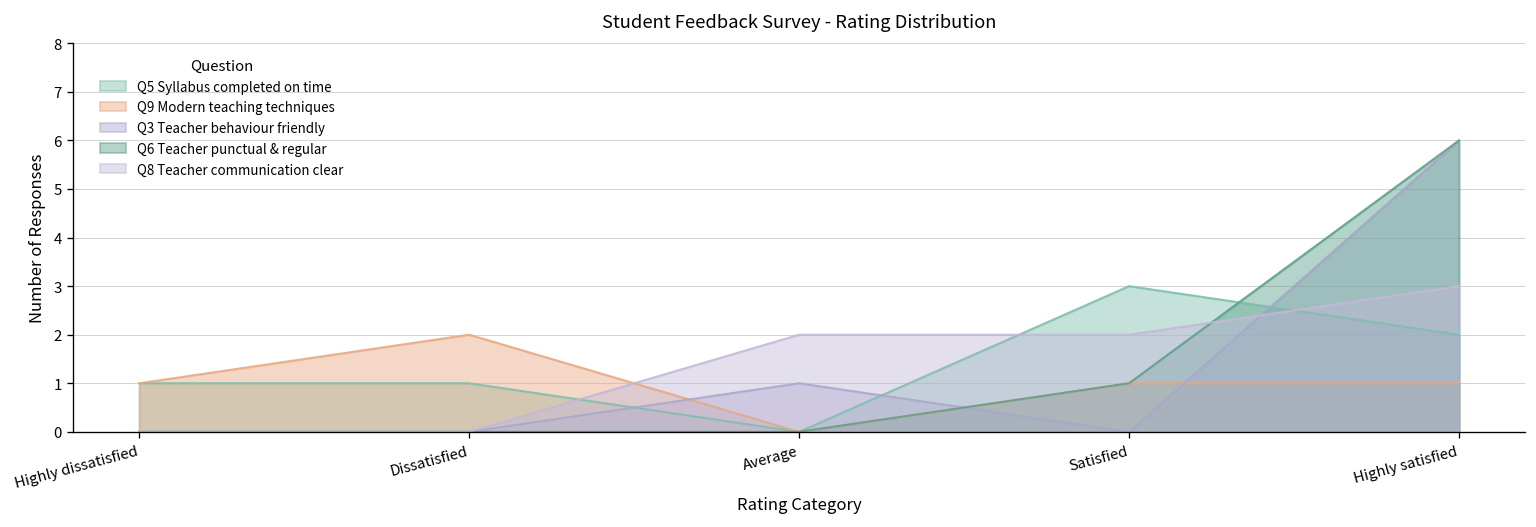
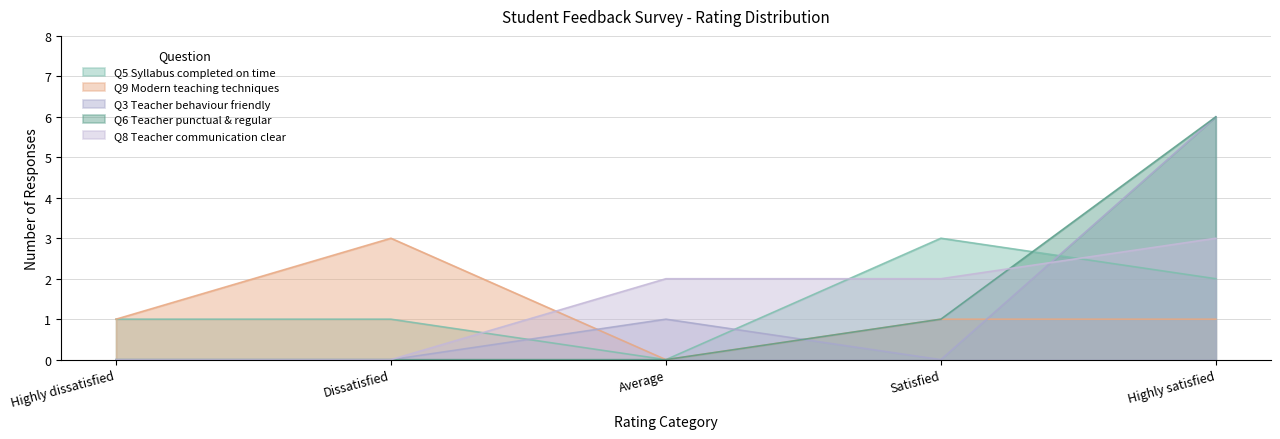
  {
    "Q9 Modern teaching techniques": {
-     "Dissatisfied": 2,
+     "Dissatisfied": 3,
      "Highly satisfied": 1
    }
  }
